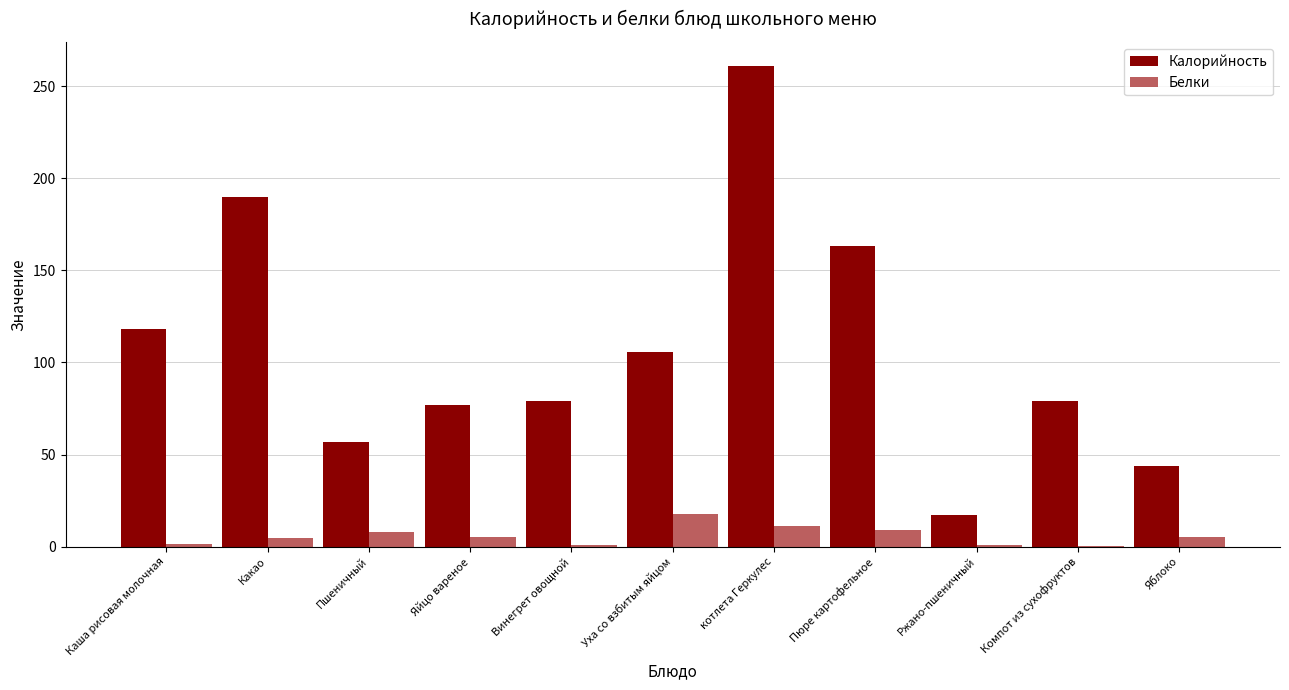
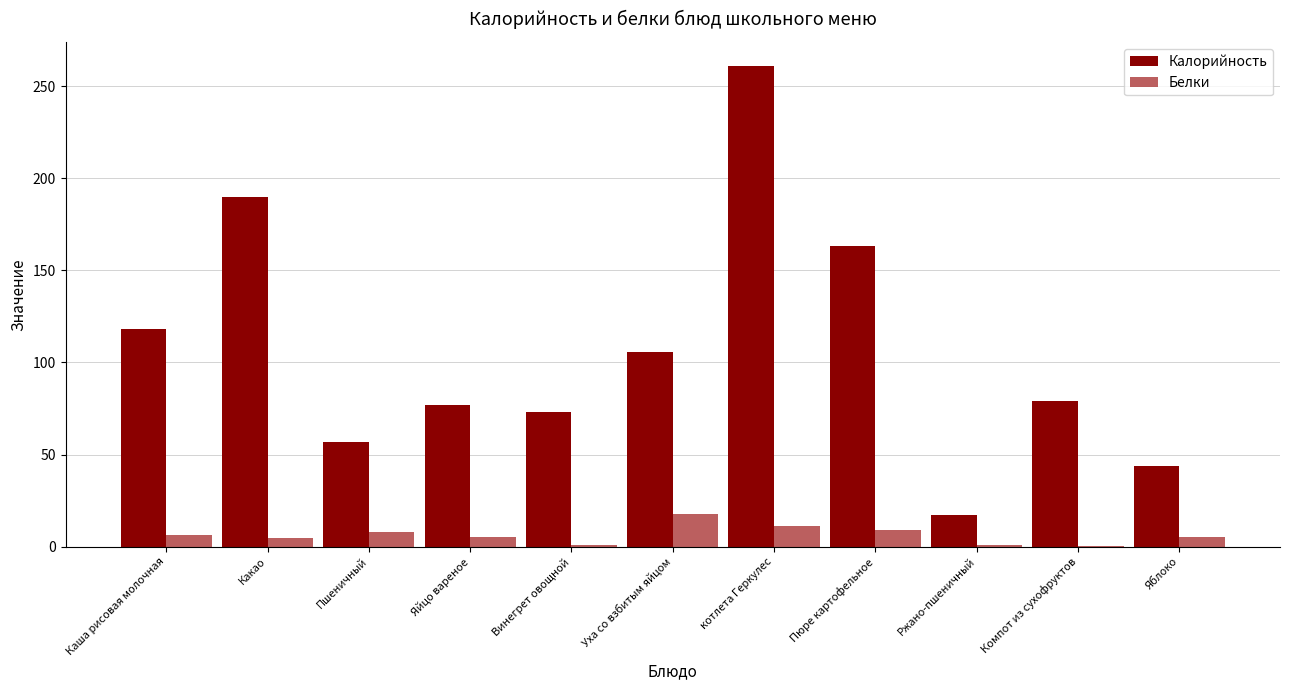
  {
    "Калорийность": {
      "Каша рисовая молочная": 118,
      "Какао": 190,
      "Пшеничный": 57,
      "Яйцо вареное": 77,
-     "Винегрет овощной": 79,
+     "Винегрет овощной": 73,
      "Уха со взбитым яйцом": 106,
      "котлета Геркулес": 261,
      "Пюре картофельное": 164,
      "Ржано-пшеничный": 17,
      "Компот из сухофруктов": 79,
      "Яблоко": 44
    },
    "Белки": {
-     "Каша рисовая молочная": 2,
+     "Каша рисовая молочная": 6,
      "Какао": 5,
      "Пшеничный": 8,
      "Яйцо вареное": 5,
      "Уха со взбитым яйцом": 18,
      "котлета Геркулес": 11,
      "Пюре картофельное": 9,
      "Яблоко": 5
    }
  }
